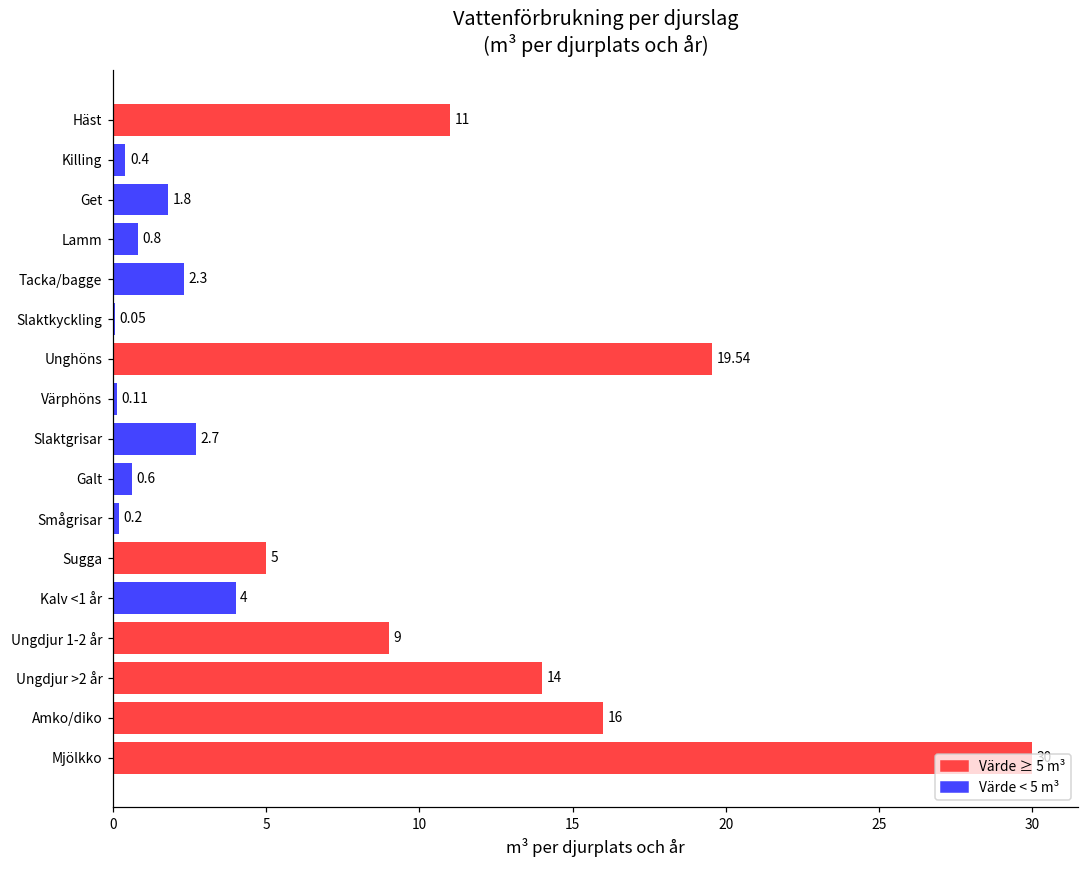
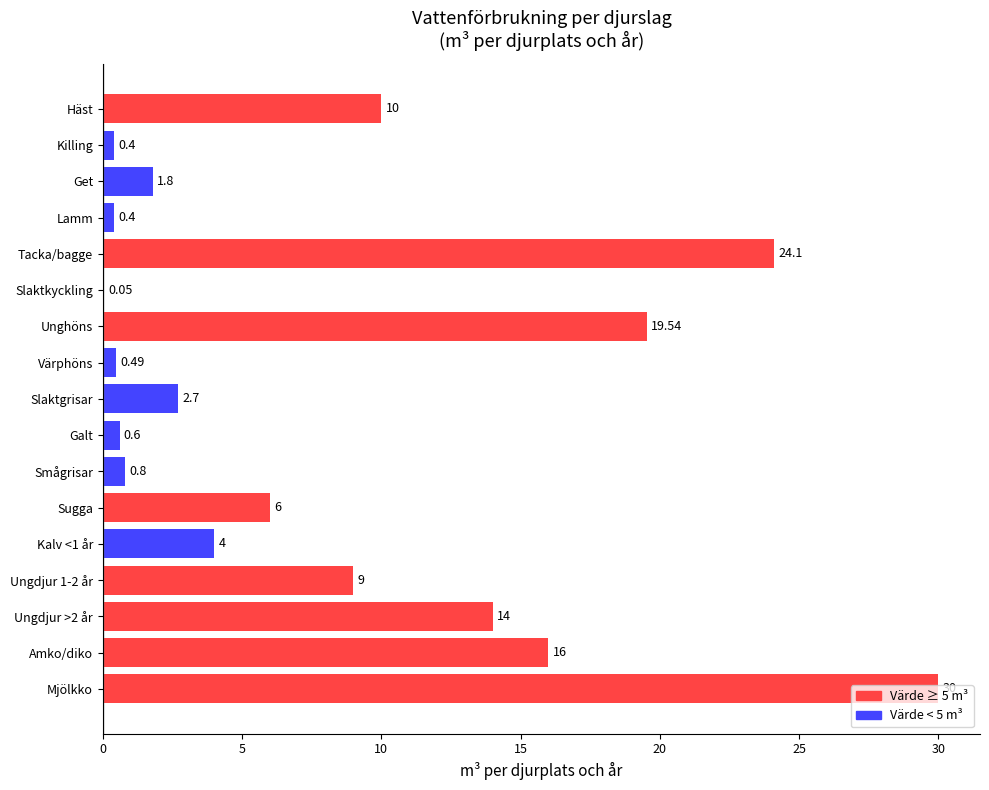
  {
-   "Häst": 11,
+   "Häst": 10,
    "Killing": 0.4,
    "Get": 1.8,
-   "Lamm": 0.8,
-   "Tacka/bagge": 2.3,
+   "Lamm": 0.4,
+   "Tacka/bagge": 24.1,
    "Slaktkyckling": 0.05,
    "Unghöns": 19.54,
-   "Värphöns": 0.11,
+   "Värphöns": 0.49,
    "Slaktgrisar": 2.7,
    "Galt": 0.6,
-   "Smågrisar": 0.2,
-   "Sugga": 5,
+   "Smågrisar": 0.8,
+   "Sugga": 6,
    "Kalv <1 år": 4,
    "Ungdjur 1-2 år": 9,
    "Ungdjur >2 år": 14,
    "Amko/diko": 16
  }
